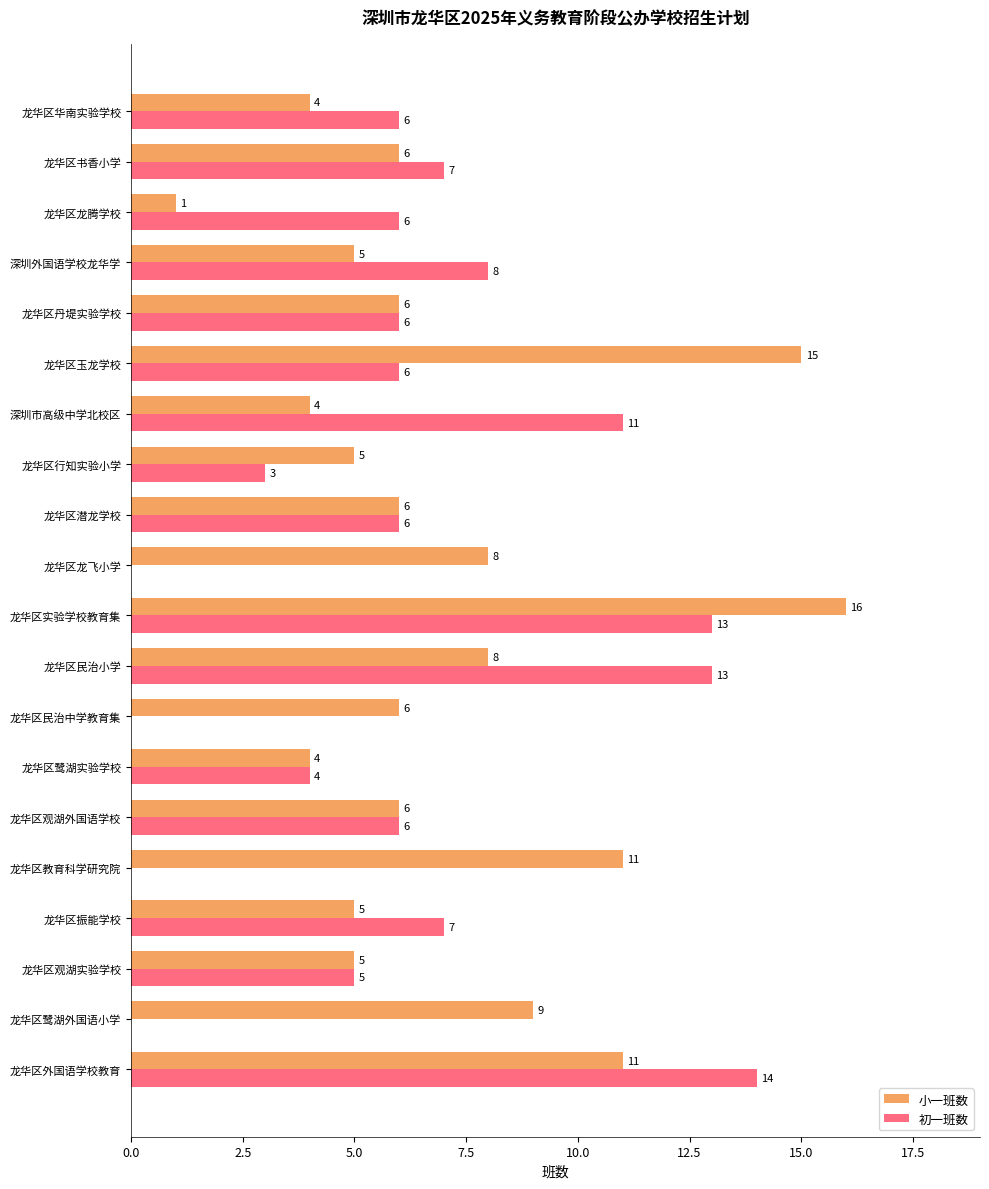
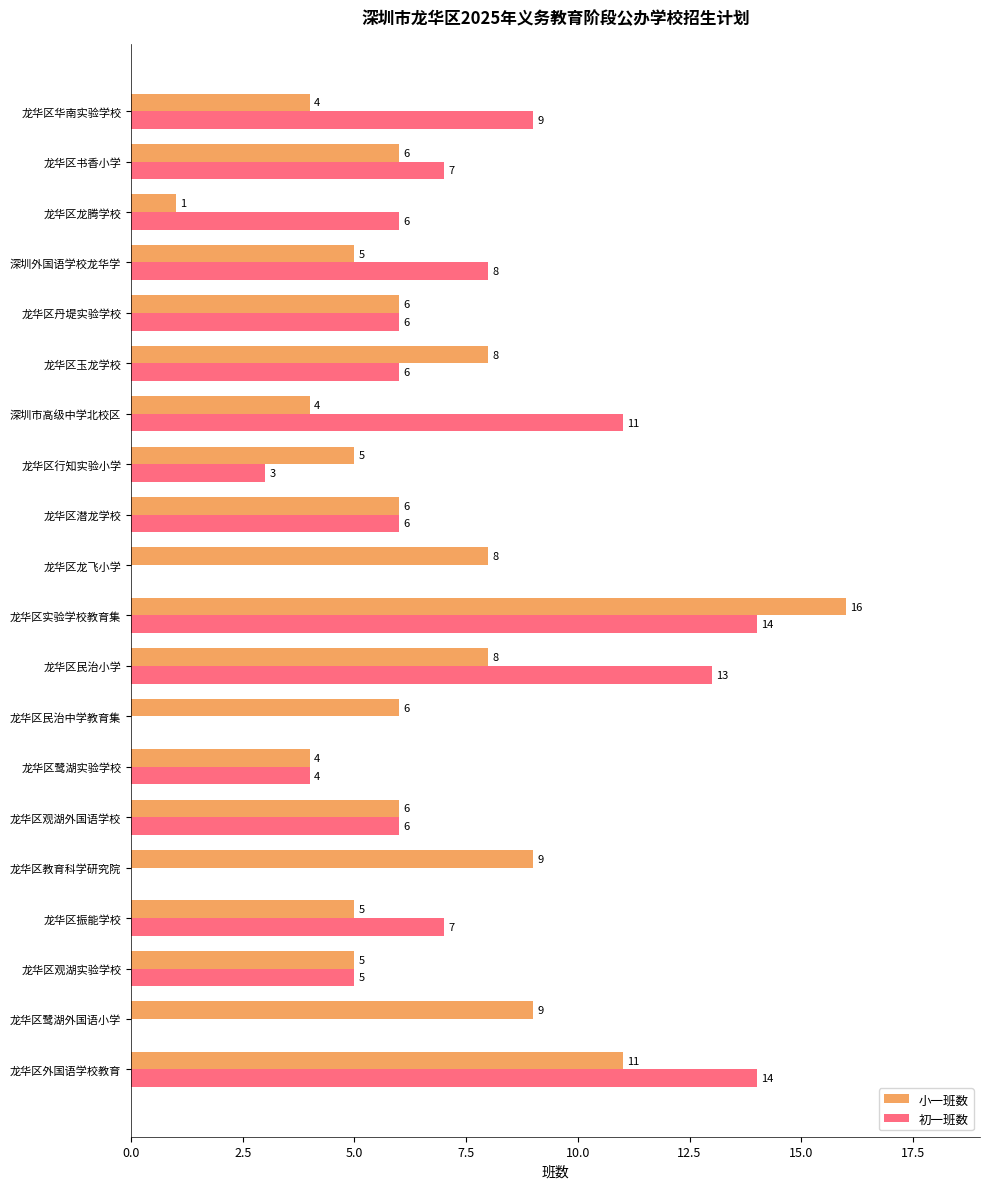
  {
    "小一班数": {
      "龙华区华南实验学校": 4,
      "龙华区书香小学": 6,
      "龙华区龙腾学校": 1,
      "深圳外国语学校龙华学": 5,
      "龙华区丹堤实验学校": 6,
-     "龙华区玉龙学校": 15,
+     "龙华区玉龙学校": 8,
      "深圳市高级中学北校区": 4,
      "龙华区行知实验小学": 5,
      "龙华区潜龙学校": 6,
      "龙华区龙飞小学": 8,
      "龙华区实验学校教育集": 16,
      "龙华区民治小学": 8,
      "龙华区民治中学教育集": 6,
      "龙华区鹭湖实验学校": 4,
      "龙华区观湖外国语学校": 6,
-     "龙华区教育科学研究院": 11,
+     "龙华区教育科学研究院": 9,
      "龙华区振能学校": 5,
      "龙华区观湖实验学校": 5,
      "龙华区鹭湖外国语小学": 9,
      "龙华区外国语学校教育": 11
    },
    "初一班数": {
-     "龙华区华南实验学校": 6,
+     "龙华区华南实验学校": 9,
      "龙华区书香小学": 7,
      "龙华区龙腾学校": 6,
      "深圳外国语学校龙华学": 8,
      "龙华区丹堤实验学校": 6,
      "龙华区玉龙学校": 6,
      "深圳市高级中学北校区": 11,
      "龙华区行知实验小学": 3,
      "龙华区潜龙学校": 6,
-     "龙华区实验学校教育集": 13,
+     "龙华区实验学校教育集": 14,
      "龙华区民治小学": 13,
      "龙华区鹭湖实验学校": 4,
      "龙华区观湖外国语学校": 6,
      "龙华区振能学校": 7,
      "龙华区观湖实验学校": 5,
      "龙华区外国语学校教育": 14
    }
  }
